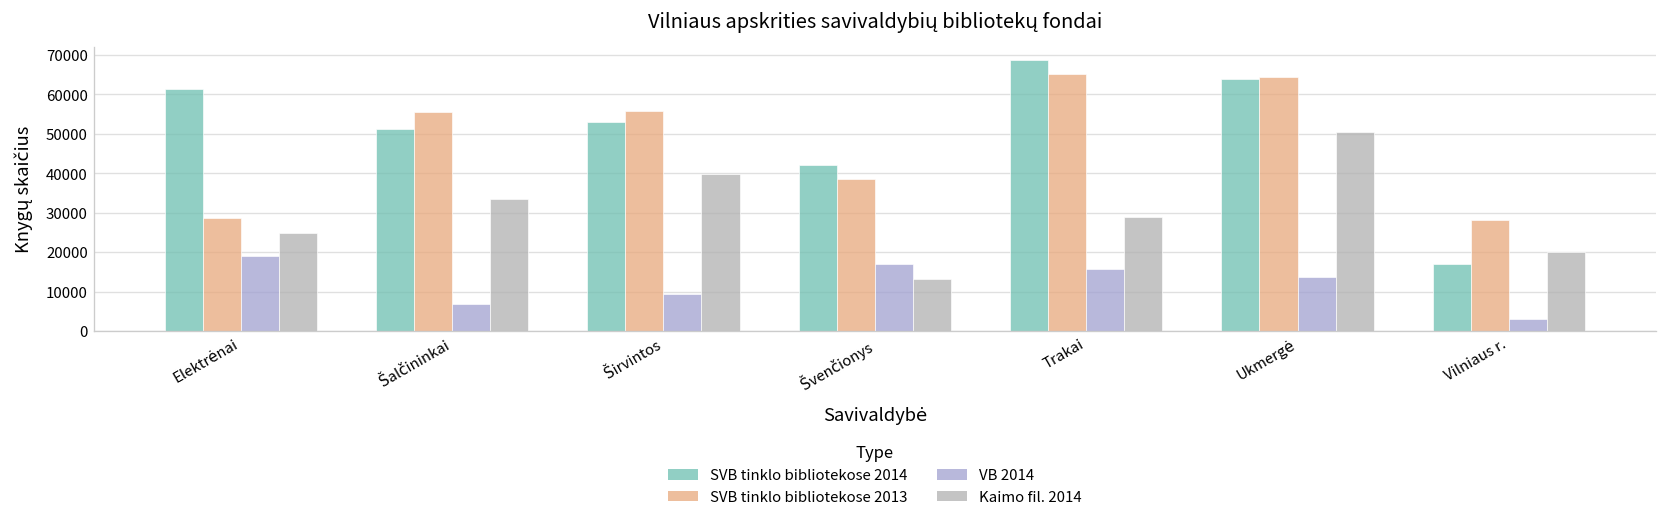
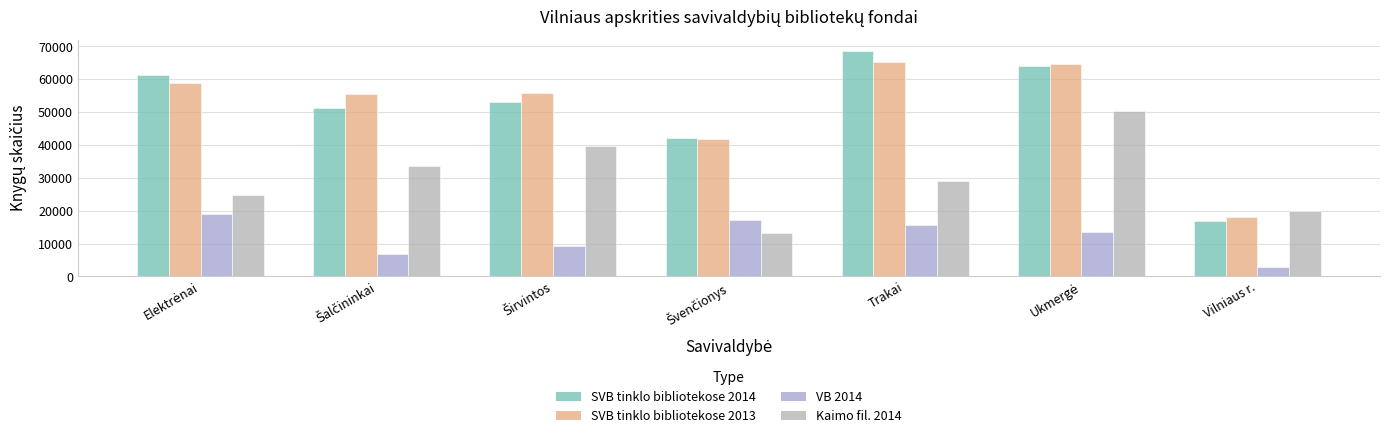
  {
    "SVB tinklo bibliotekose 2014": {
      "Elektrėnai": 61000,
      "Šalčininkai": 51000,
      "Širvintos": 53000,
      "Švenčionys": 42000,
      "Trakai": 69000,
      "Ukmergė": 64000,
      "Vilniaus r.": 17000
    },
    "SVB tinklo bibliotekose 2013": {
-     "Elektrėnai": 29000,
+     "Elektrėnai": 59000,
      "Šalčininkai": 55000,
      "Širvintos": 56000,
-     "Švenčionys": 38000,
+     "Švenčionys": 42000,
      "Trakai": 65000,
      "Ukmergė": 65000,
-     "Vilniaus r.": 28000
+     "Vilniaus r.": 18000
    }
  }
